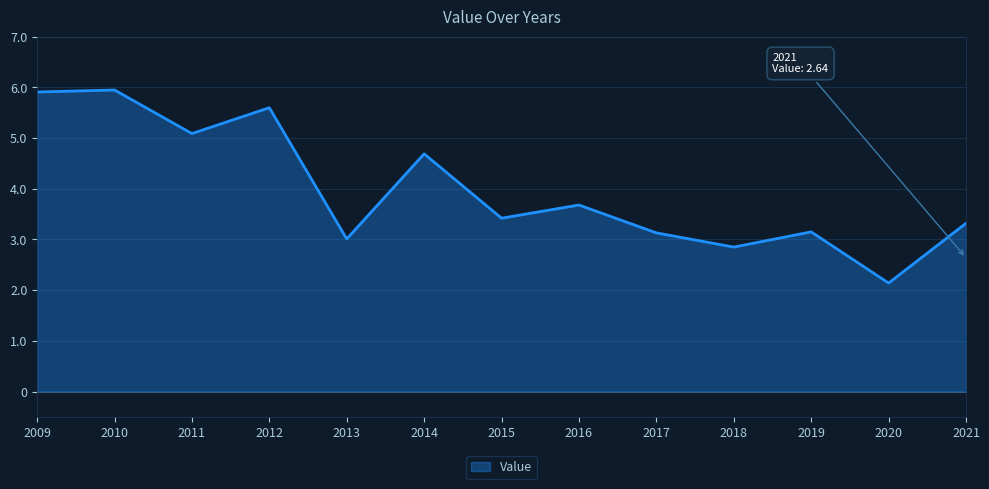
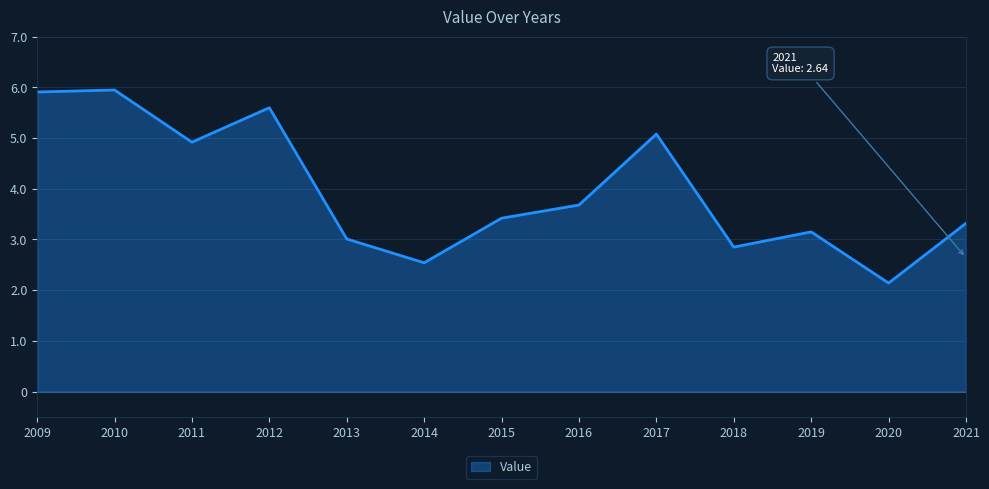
  {
    "2009": 5.9,
    "2010": 6.0,
-   "2011": 5.1,
+   "2011": 4.9,
    "2012": 5.6,
    "2013": 3.0,
-   "2014": 4.7,
+   "2014": 2.5,
    "2015": 3.4,
    "2016": 3.7,
-   "2017": 3.1,
+   "2017": 5.1,
    "2018": 2.9,
    "2020": 2.1,
    "2021": 3.3
  }
